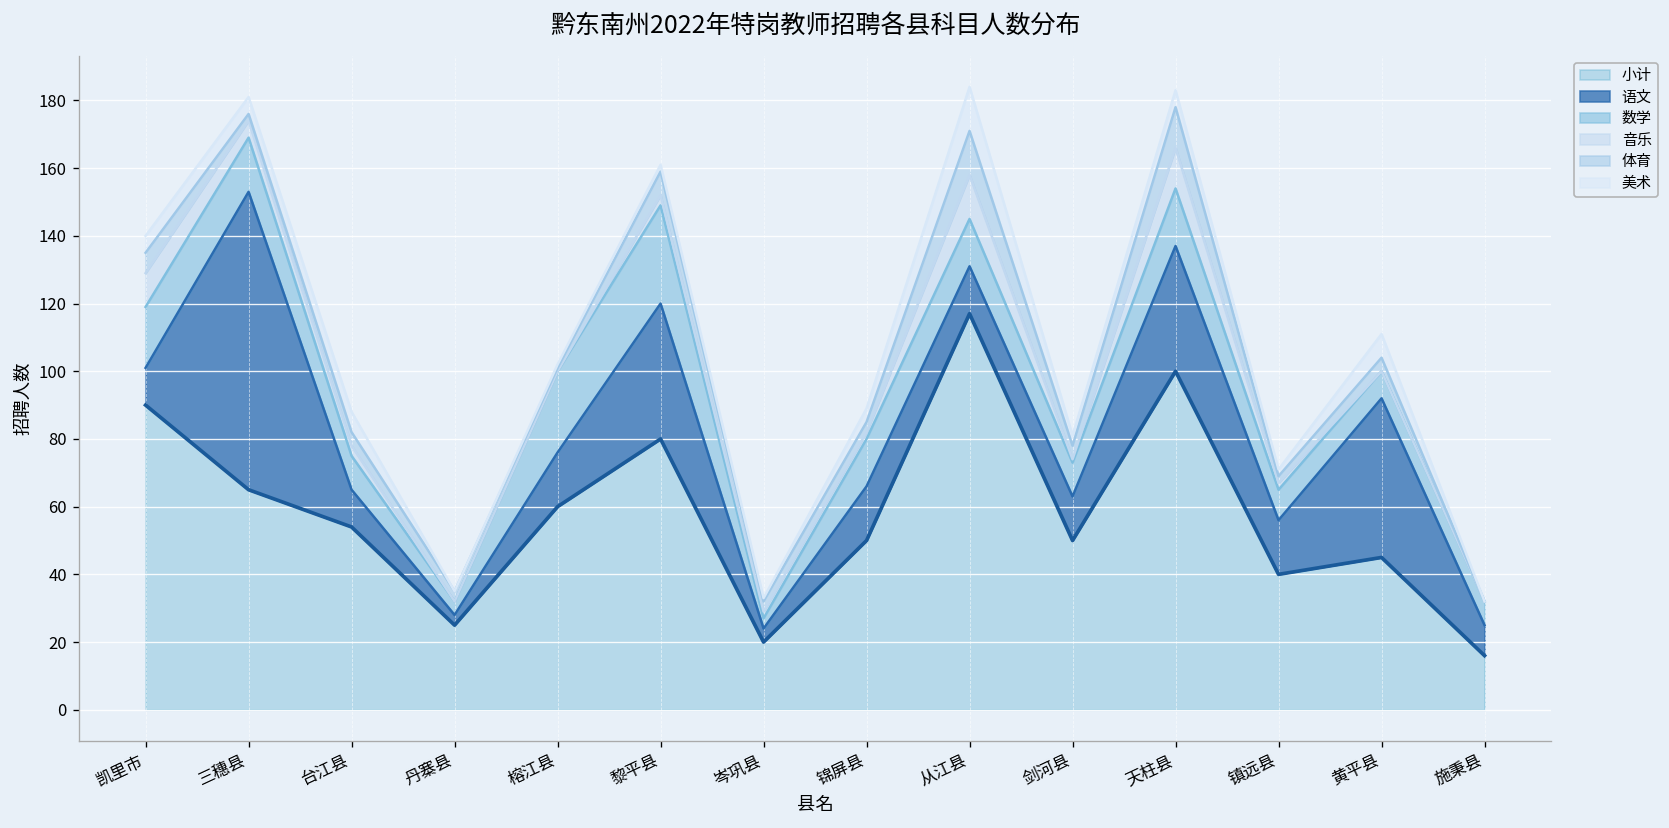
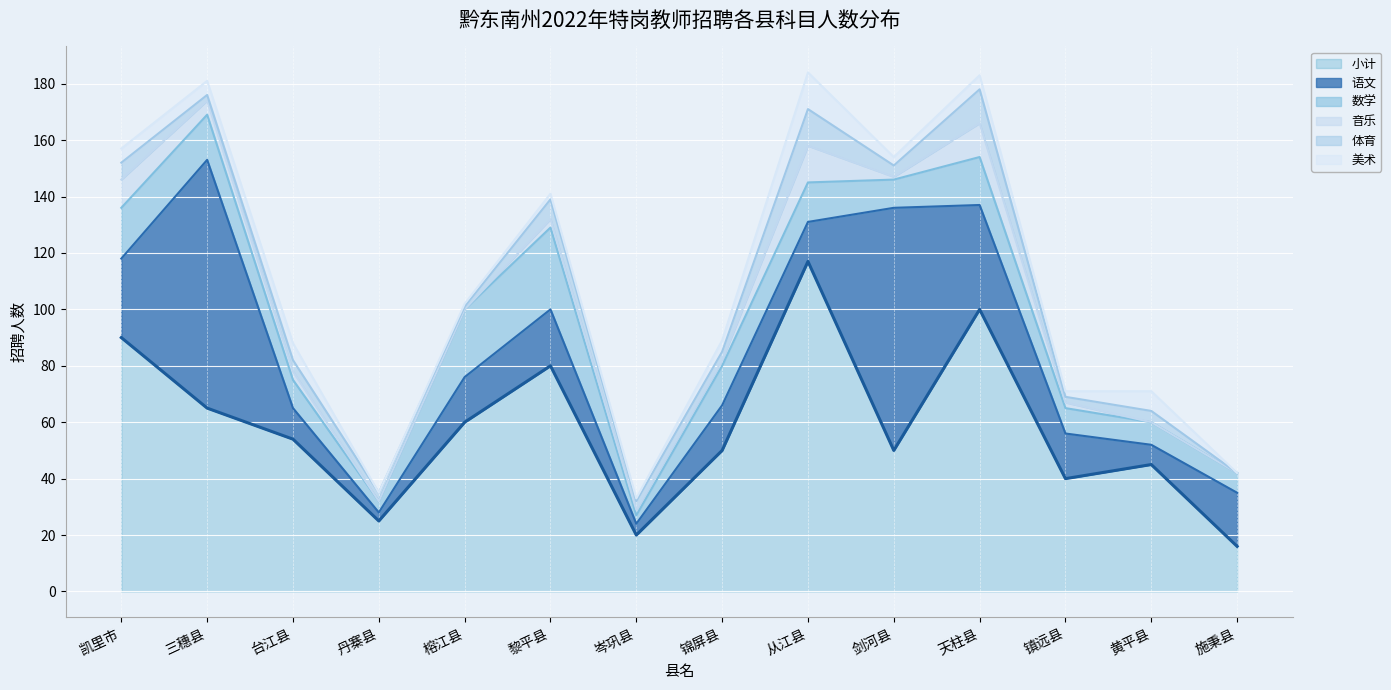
  {
    "语文": {
-     "凯里市": 11,
+     "凯里市": 28,
      "三穗县": 88,
      "台江县": 11,
      "丹寨县": 3,
      "榕江县": 16,
-     "黎平县": 40,
+     "黎平县": 20,
      "岑巩县": 4,
      "锦屏县": 16,
      "从江县": 14,
-     "剑河县": 13,
+     "剑河县": 86,
      "天柱县": 37,
      "镇远县": 16,
-     "黄平县": 47,
-     "施秉县": 9
+     "黄平县": 7,
+     "施秉县": 19
    }
  }
